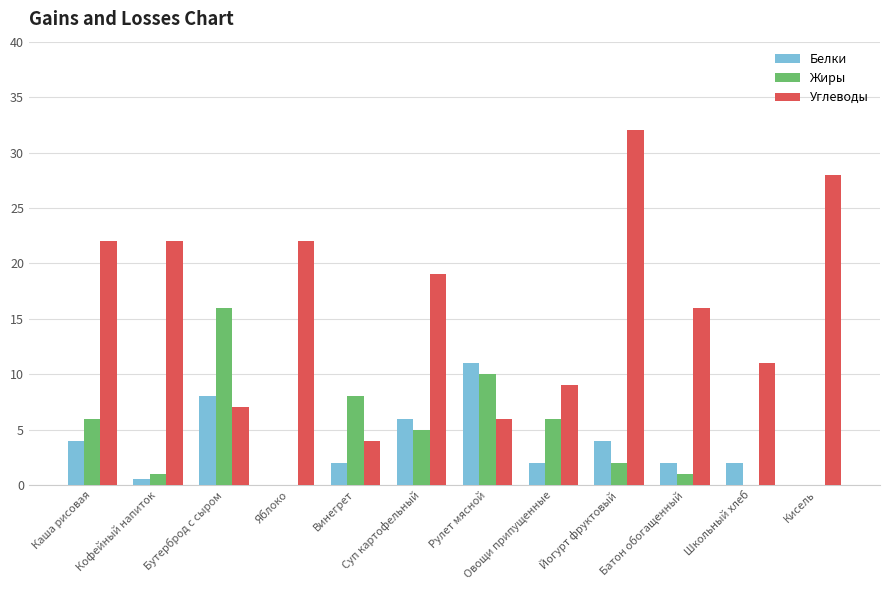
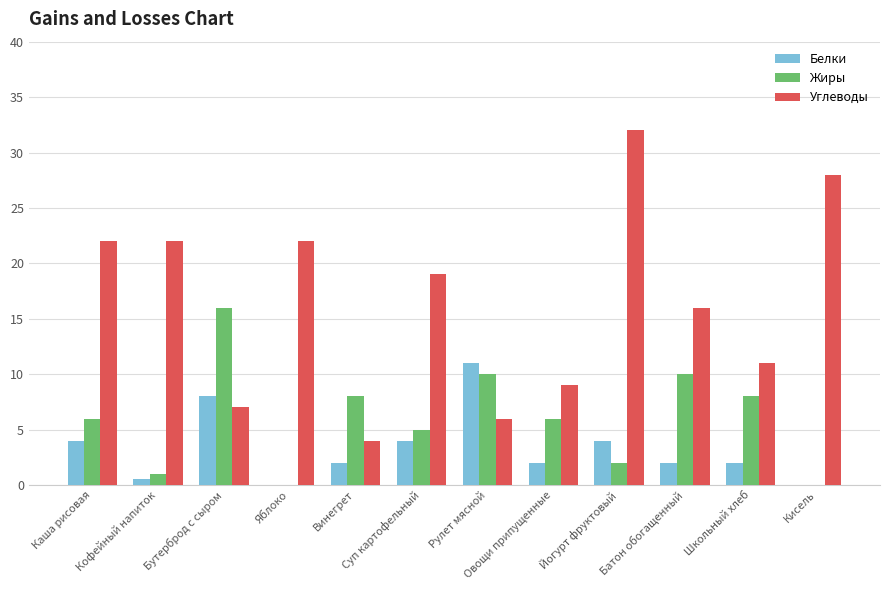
  {
    "Белки": {
      "Каша рисовая": 4,
      "Кофейный напиток": 0.5,
      "Бутерброд с сыром": 8,
      "Яблоко": 0,
      "Винегрет": 2,
-     "Суп картофельный": 6,
+     "Суп картофельный": 4,
      "Рулет мясной": 11,
      "Овощи припущенные": 2,
      "Йогурт фруктовый": 4,
      "Батон обогащенный": 2,
      "Школьный хлеб": 2,
      "Кисель": 0
    },
    "Жиры": {
      "Каша рисовая": 6,
      "Кофейный напиток": 1,
      "Бутерброд с сыром": 16,
      "Яблоко": 0,
      "Винегрет": 8,
      "Суп картофельный": 5,
      "Рулет мясной": 10,
      "Овощи припущенные": 6,
      "Йогурт фруктовый": 2,
-     "Батон обогащенный": 1,
-     "Школьный хлеб": 0,
+     "Батон обогащенный": 10,
+     "Школьный хлеб": 8,
      "Кисель": 0
    },
    "Углеводы": {
      "Каша рисовая": 22,
      "Кофейный напиток": 22,
      "Бутерброд с сыром": 7,
      "Яблоко": 22,
      "Винегрет": 4,
      "Суп картофельный": 19,
      "Рулет мясной": 6,
      "Овощи припущенные": 9,
      "Йогурт фруктовый": 32,
      "Батон обогащенный": 16,
      "Школьный хлеб": 11,
      "Кисель": 28
    }
  }
